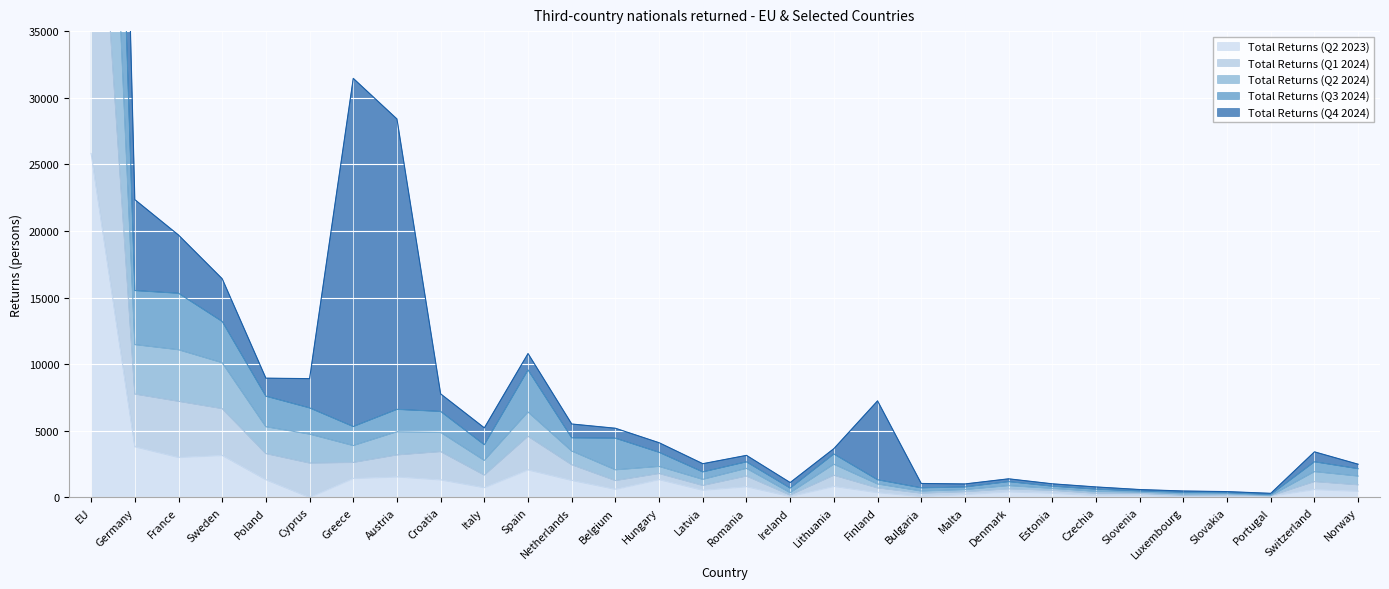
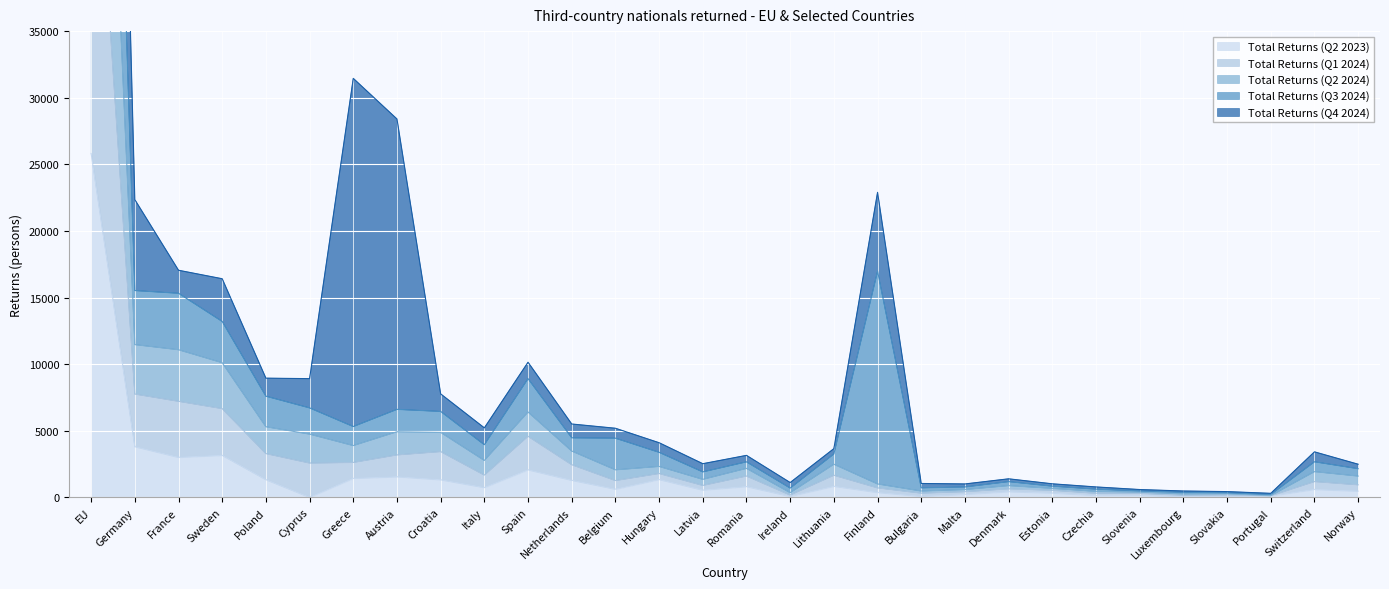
  {
    "Total Returns (Q3 2024)": {
      "Germany": 4100,
      "France": 4200,
      "Sweden": 3100,
      "Poland": 2300,
      "Cyprus": 2000,
      "Greece": 1400,
      "Austria": 1700,
      "Croatia": 1600,
      "Italy": 1200,
-     "Spain": 3200,
+     "Spain": 2500,
      "Netherlands": 1000,
      "Belgium": 2400,
      "Hungary": 1100,
      "Latvia": 600,
      "Romania": 500,
      "Ireland": 300,
      "Lithuania": 800,
-     "Finland": 300,
+     "Finland": 16000,
      "Bulgaria": 200,
      "Malta": 200,
      "Denmark": 300,
      "Switzerland": 700,
      "Norway": 600
    },
    "Total Returns (Q4 2024)": {
      "Germany": 6800,
-     "France": 4400,
+     "France": 1700,
      "Sweden": 3200,
      "Poland": 1400,
      "Cyprus": 2200,
      "Greece": 26100,
      "Austria": 21800,
      "Croatia": 1300,
      "Italy": 1300,
      "Spain": 1200,
      "Netherlands": 1000,
      "Belgium": 700,
      "Hungary": 700,
      "Latvia": 600,
      "Romania": 500,
      "Ireland": 400,
      "Lithuania": 400,
      "Finland": 5900,
      "Bulgaria": 300,
      "Malta": 200,
      "Denmark": 200,
      "Switzerland": 700,
      "Norway": 300
    }
  }
